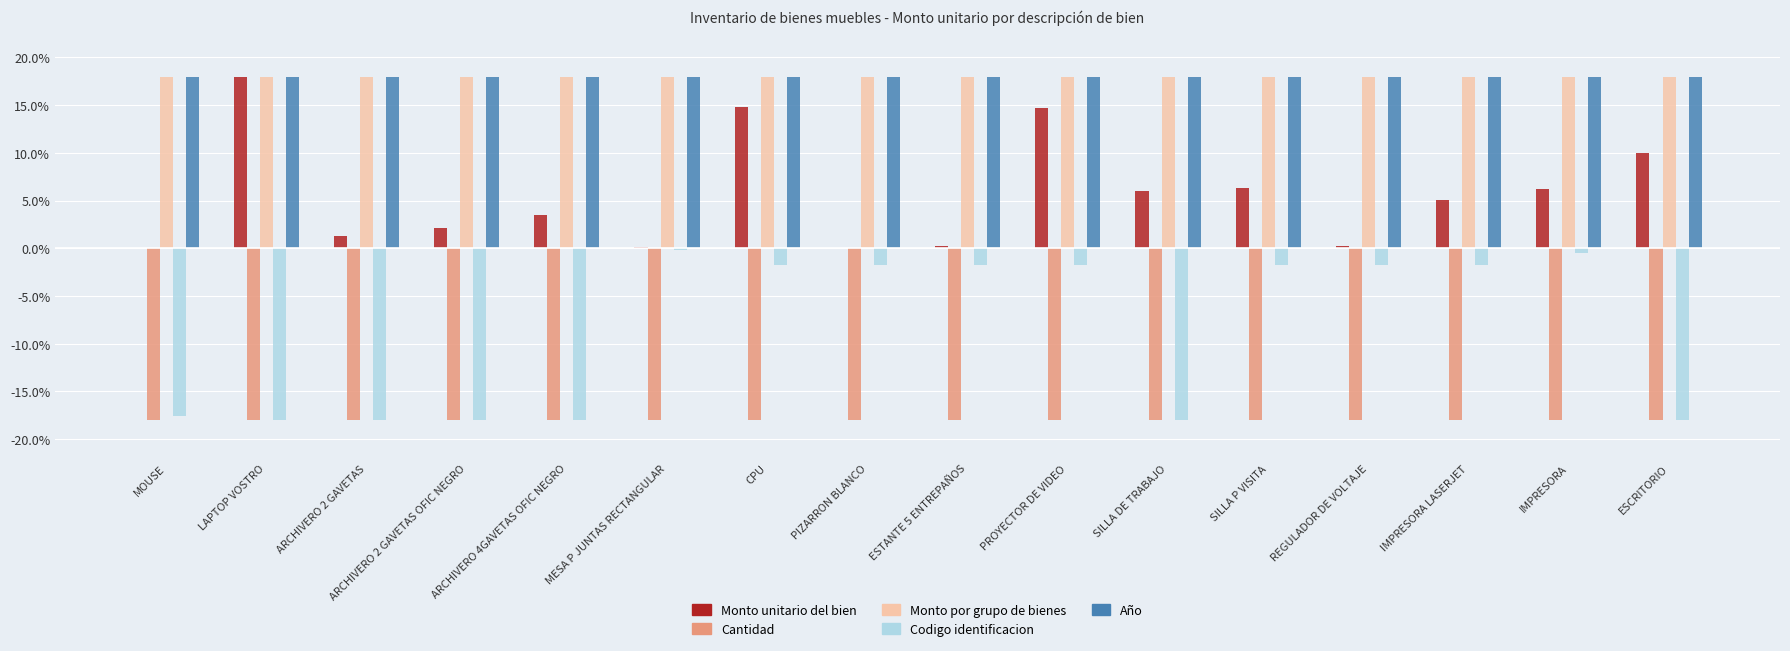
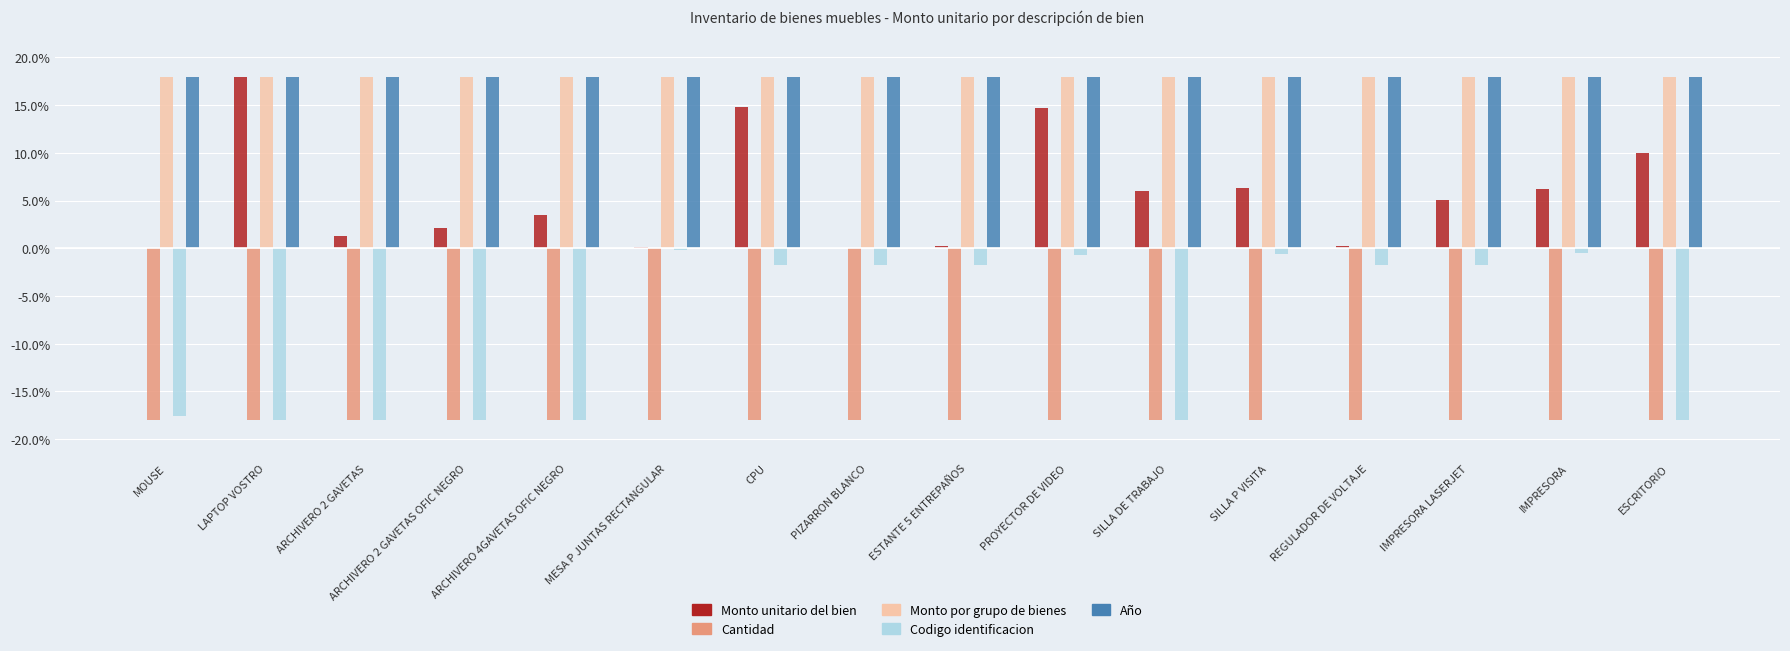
  {
    "Monto unitario del bien": {
      "MOUSE": "0%",
      "LAPTOP VOSTRO": "18%",
      "ARCHIVERO 2 GAVETAS": "1%",
      "ARCHIVERO 2 GAVETAS OFIC NEGRO": "2%",
      "ARCHIVERO 4GAVETAS OFIC NEGRO": "3%",
      "CPU": "15%",
      "PROYECTOR DE VIDEO": "15%",
      "SILLA DE TRABAJO": "6%",
      "SILLA P VISITA": "6%",
      "IMPRESORA LASERJET": "5%",
      "IMPRESORA": "6%",
      "ESCRITORIO": "10%"
    },
    "Cantidad": {
      "MOUSE": "-18%",
      "LAPTOP VOSTRO": "-18%",
      "ARCHIVERO 2 GAVETAS": "-18%",
      "ARCHIVERO 2 GAVETAS OFIC NEGRO": "-18%",
      "ARCHIVERO 4GAVETAS OFIC NEGRO": "-18%",
      "MESA P JUNTAS RECTANGULAR": "-18%",
      "CPU": "-18%",
      "PIZARRON BLANCO": "-18%",
      "ESTANTE 5 ENTREPAÑOS": "-18%",
      "PROYECTOR DE VIDEO": "-18%",
      "SILLA DE TRABAJO": "-18%",
      "SILLA P VISITA": "-18%",
      "REGULADOR DE VOLTAJE": "-18%",
      "IMPRESORA LASERJET": "-18%",
      "IMPRESORA": "-18%",
      "ESCRITORIO": "-18%"
    },
    "Monto por grupo de bienes": {
      "MOUSE": "18%",
      "LAPTOP VOSTRO": "18%",
      "ARCHIVERO 2 GAVETAS": "18%",
      "ARCHIVERO 2 GAVETAS OFIC NEGRO": "18%",
      "ARCHIVERO 4GAVETAS OFIC NEGRO": "18%",
      "MESA P JUNTAS RECTANGULAR": "18%",
      "CPU": "18%",
      "PIZARRON BLANCO": "18%",
      "ESTANTE 5 ENTREPAÑOS": "18%",
      "PROYECTOR DE VIDEO": "18%",
      "SILLA DE TRABAJO": "18%",
      "SILLA P VISITA": "18%",
      "REGULADOR DE VOLTAJE": "18%",
      "IMPRESORA LASERJET": "18%",
      "IMPRESORA": "18%",
      "ESCRITORIO": "18%"
    },
    "Codigo identificacion": {
      "MOUSE": "-18%",
      "LAPTOP VOSTRO": "-18%",
      "ARCHIVERO 2 GAVETAS": "-18%",
      "ARCHIVERO 2 GAVETAS OFIC NEGRO": "-18%",
      "ARCHIVERO 4GAVETAS OFIC NEGRO": "-18%",
      "CPU": "-2%",
      "PIZARRON BLANCO": "-2%",
      "ESTANTE 5 ENTREPAÑOS": "-2%",
-     "PROYECTOR DE VIDEO": "-2%",
+     "PROYECTOR DE VIDEO": "-1%",
      "SILLA DE TRABAJO": "-18%",
-     "SILLA P VISITA": "-2%",
+     "SILLA P VISITA": "-1%",
      "REGULADOR DE VOLTAJE": "-2%",
      "IMPRESORA LASERJET": "-2%",
      "IMPRESORA": "0%",
      "ESCRITORIO": "-18%"
    },
    "Año": {
      "MOUSE": "18%",
      "LAPTOP VOSTRO": "18%",
      "ARCHIVERO 2 GAVETAS": "18%",
      "ARCHIVERO 2 GAVETAS OFIC NEGRO": "18%",
      "ARCHIVERO 4GAVETAS OFIC NEGRO": "18%",
      "MESA P JUNTAS RECTANGULAR": "18%",
      "CPU": "18%",
      "PIZARRON BLANCO": "18%",
      "ESTANTE 5 ENTREPAÑOS": "18%",
      "PROYECTOR DE VIDEO": "18%",
      "SILLA DE TRABAJO": "18%",
      "SILLA P VISITA": "18%",
      "REGULADOR DE VOLTAJE": "18%",
      "IMPRESORA LASERJET": "18%",
      "IMPRESORA": "18%",
      "ESCRITORIO": "18%"
    }
  }
